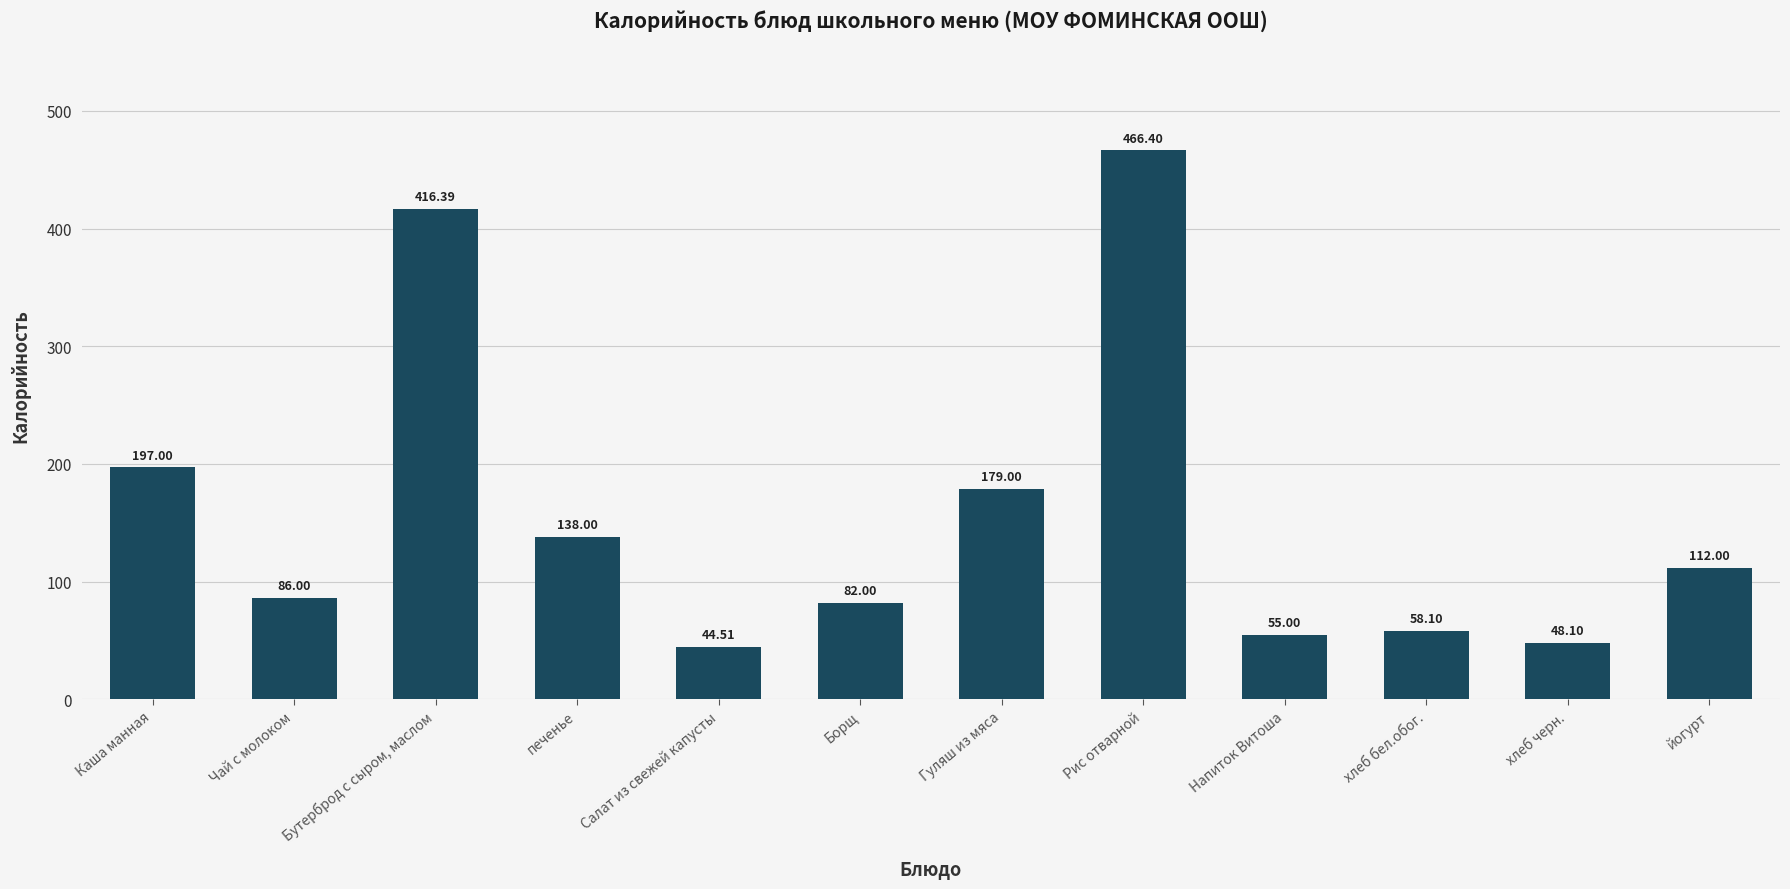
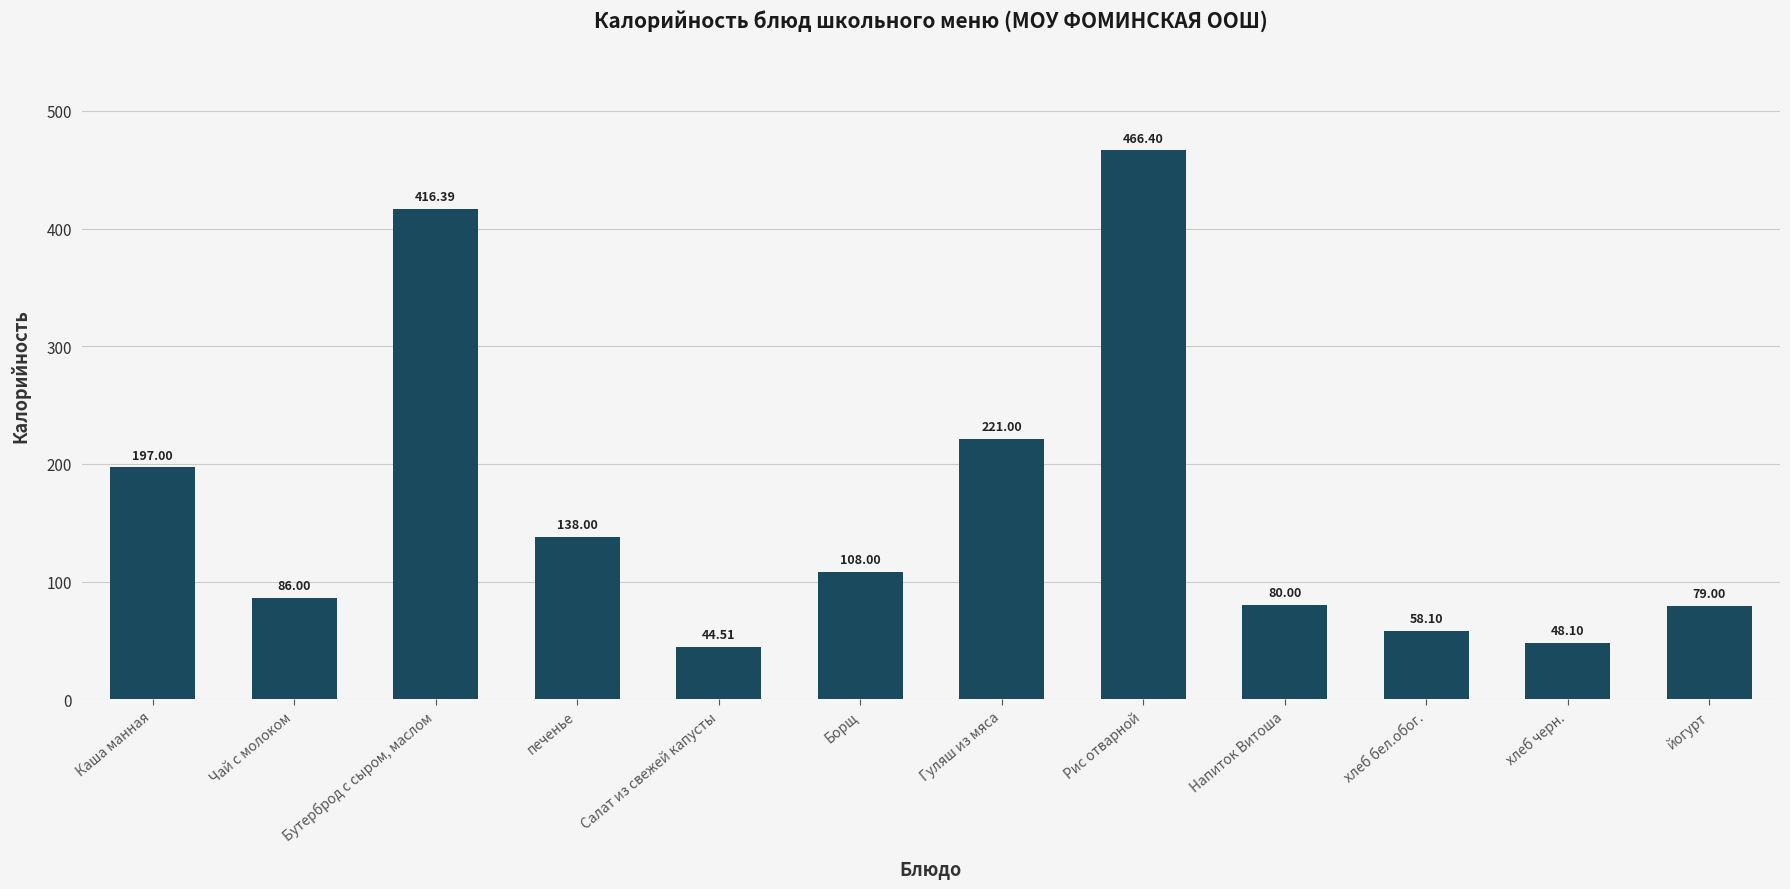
  {
    "Каша манная": 197.00,
    "Чай с молоком": 86.00,
    "Бутерброд с сыром, маслом": 416.39,
    "печенье": 138.00,
    "Салат из свежей капусты": 44.51,
-   "Борщ": 82.00,
-   "Гуляш из мяса": 179.00,
+   "Борщ": 108.00,
+   "Гуляш из мяса": 221.00,
    "Рис отварной": 466.40,
-   "Напиток Витоша": 55.00,
+   "Напиток Витоша": 80.00,
    "хлеб бел.обог.": 58.10,
    "хлеб черн.": 48.10,
-   "йогурт": 112.00
+   "йогурт": 79.00
  }
